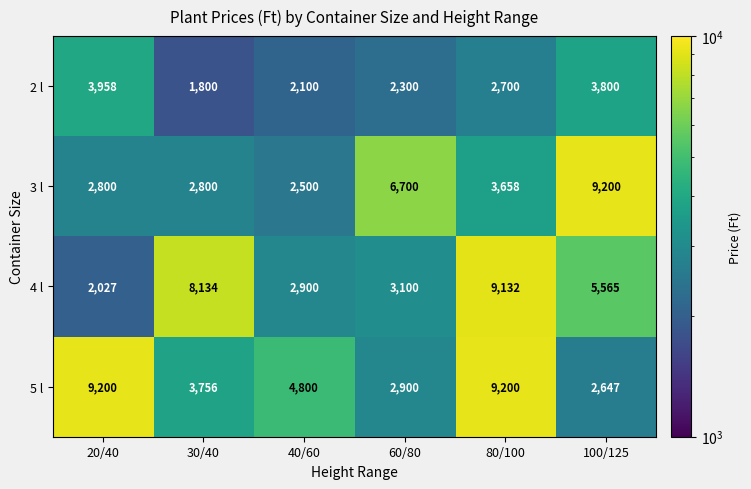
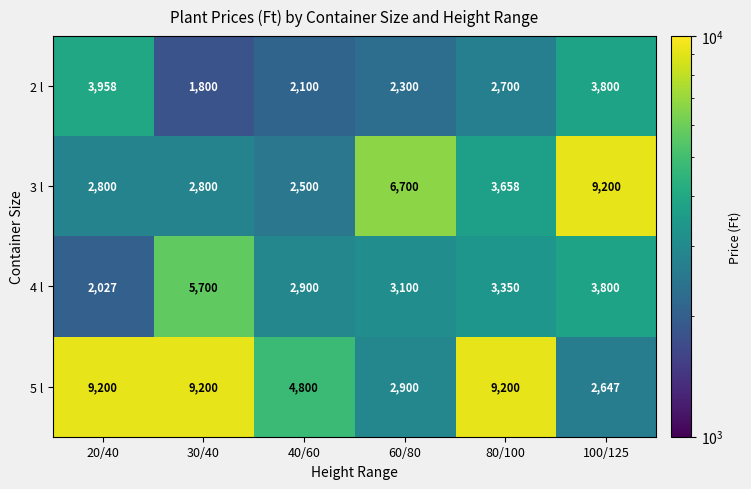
  {
    "2 l": {
      "20/40": "3,958",
      "30/40": "1,800",
      "40/60": "2,100",
      "60/80": "2,300",
      "80/100": "2,700",
      "100/125": "3,800"
    },
    "3 l": {
      "20/40": "2,800",
      "30/40": "2,800",
      "40/60": "2,500",
      "60/80": "6,700",
      "80/100": "3,658",
      "100/125": "9,200"
    },
    "4 l": {
      "20/40": "2,027",
-     "30/40": "8,134",
+     "30/40": "5,700",
      "40/60": "2,900",
      "60/80": "3,100",
-     "80/100": "9,132",
-     "100/125": "5,565"
+     "80/100": "3,350",
+     "100/125": "3,800"
    },
    "5 l": {
      "20/40": "9,200",
-     "30/40": "3,756",
+     "30/40": "9,200",
      "40/60": "4,800",
      "60/80": "2,900",
      "80/100": "9,200",
      "100/125": "2,647"
    }
  }
